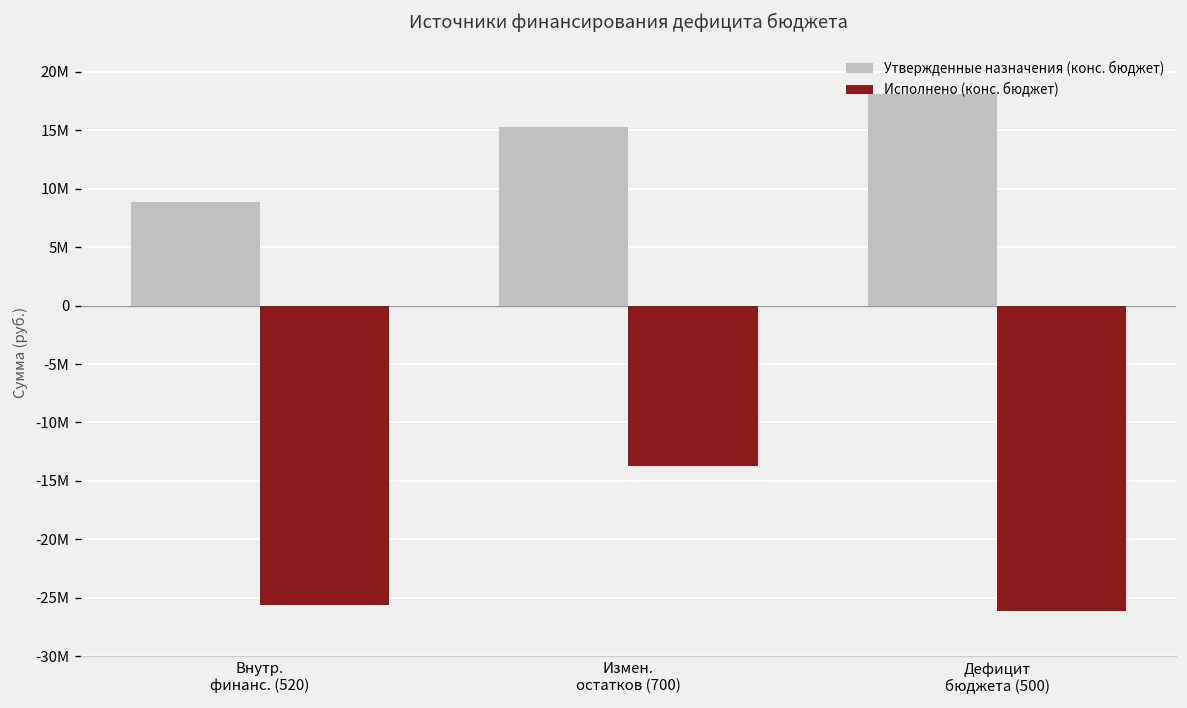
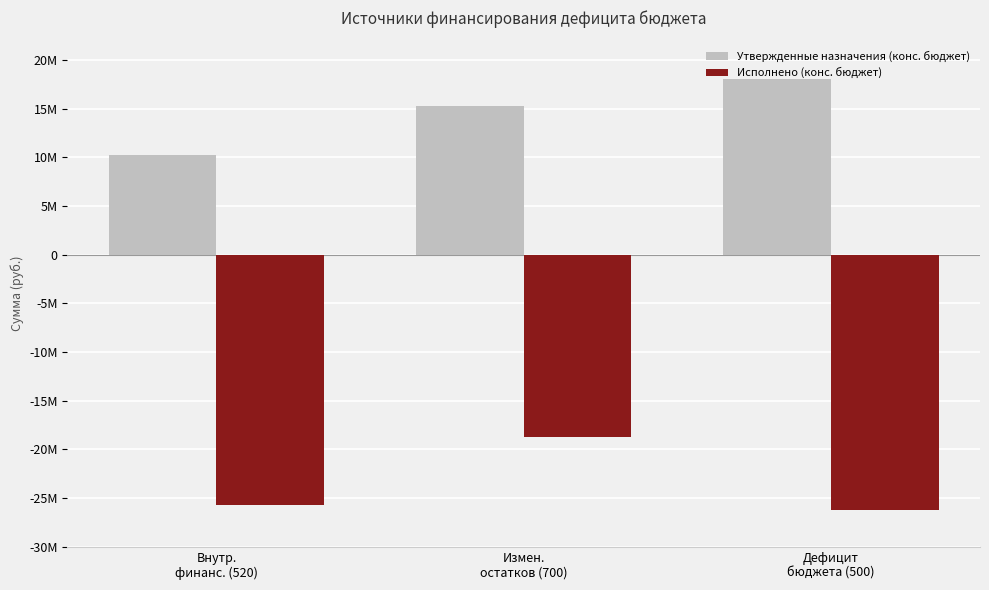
  {
    "Утвержденные назначения (конс. бюджет)": {
-     "Внутр. финанс. (520)": 9000000,
+     "Внутр. финанс. (520)": 10000000,
      "Измен. остатков (700)": 15000000,
      "Дефицит бюджета (500)": 18000000
    },
    "Исполнено (конс. бюджет)": {
      "Внутр. финанс. (520)": -26000000,
-     "Измен. остатков (700)": -14000000,
+     "Измен. остатков (700)": -19000000,
      "Дефицит бюджета (500)": -26000000
    }
  }
